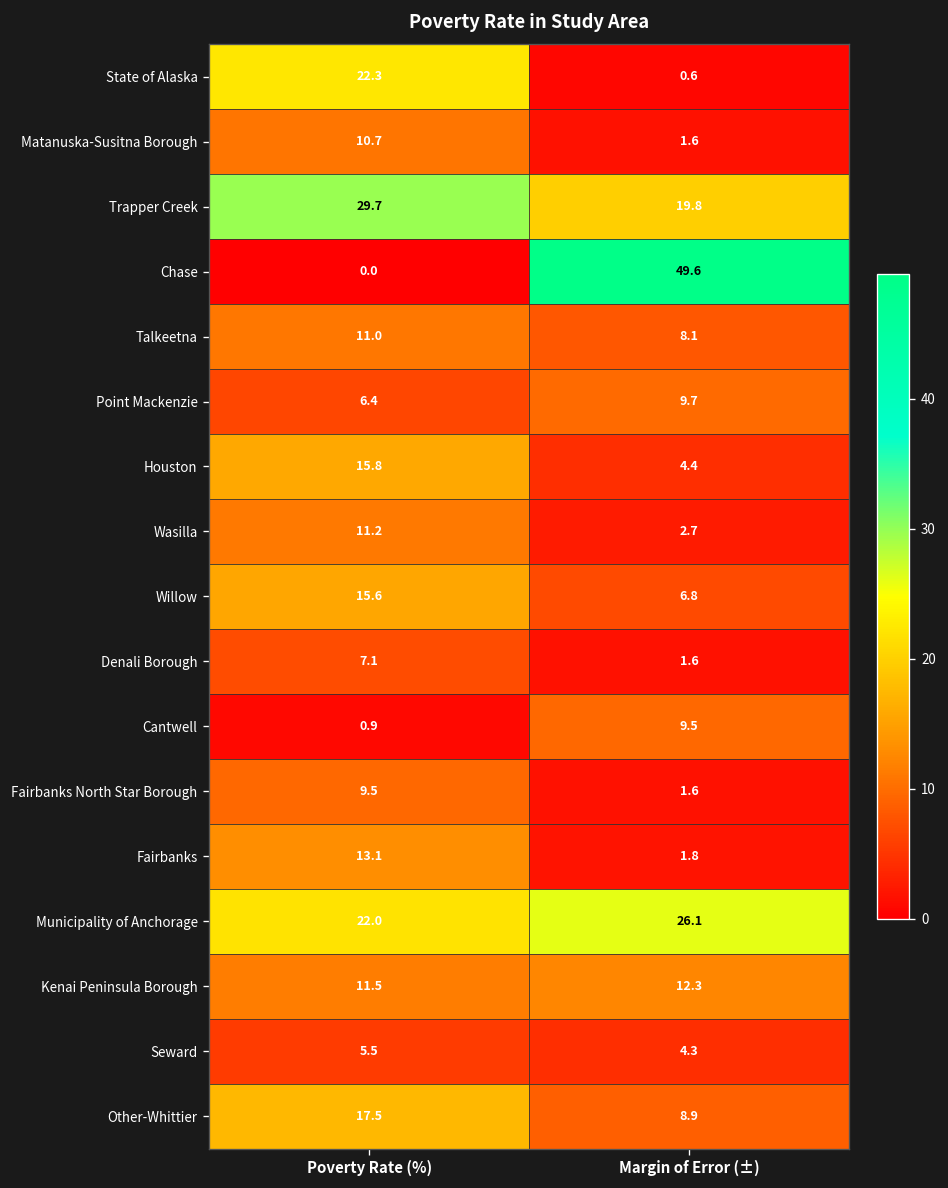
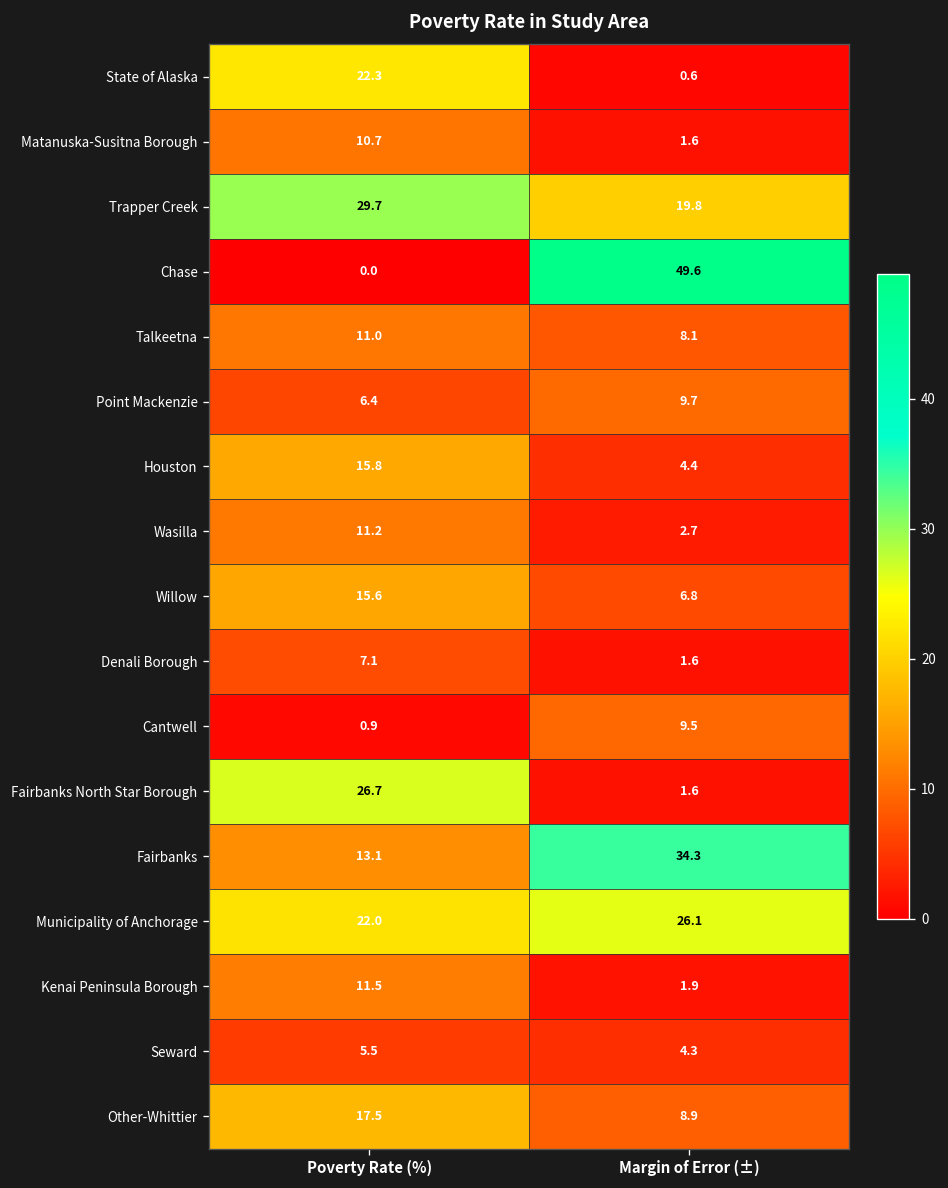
  {
    "State of Alaska": {
      "Poverty Rate (%)": 22.3,
      "Margin of Error (±)": 0.6
    },
    "Matanuska-Susitna Borough": {
      "Poverty Rate (%)": 10.7,
      "Margin of Error (±)": 1.6
    },
    "Trapper Creek": {
      "Poverty Rate (%)": 29.7,
      "Margin of Error (±)": 19.8
    },
    "Chase": {
      "Poverty Rate (%)": 0.0,
      "Margin of Error (±)": 49.6
    },
    "Talkeetna": {
      "Poverty Rate (%)": 11.0,
      "Margin of Error (±)": 8.1
    },
    "Point Mackenzie": {
      "Poverty Rate (%)": 6.4,
      "Margin of Error (±)": 9.7
    },
    "Houston": {
      "Poverty Rate (%)": 15.8,
      "Margin of Error (±)": 4.4
    },
    "Wasilla": {
      "Poverty Rate (%)": 11.2,
      "Margin of Error (±)": 2.7
    },
    "Willow": {
      "Poverty Rate (%)": 15.6,
      "Margin of Error (±)": 6.8
    },
    "Denali Borough": {
      "Poverty Rate (%)": 7.1,
      "Margin of Error (±)": 1.6
    },
    "Cantwell": {
      "Poverty Rate (%)": 0.9,
      "Margin of Error (±)": 9.5
    },
    "Fairbanks North Star Borough": {
-     "Poverty Rate (%)": 9.5,
+     "Poverty Rate (%)": 26.7,
      "Margin of Error (±)": 1.6
    },
    "Fairbanks": {
      "Poverty Rate (%)": 13.1,
-     "Margin of Error (±)": 1.8
+     "Margin of Error (±)": 34.3
    },
    "Municipality of Anchorage": {
      "Poverty Rate (%)": 22.0,
      "Margin of Error (±)": 26.1
    },
    "Kenai Peninsula Borough": {
      "Poverty Rate (%)": 11.5,
-     "Margin of Error (±)": 12.3
+     "Margin of Error (±)": 1.9
    },
    "Seward": {
      "Poverty Rate (%)": 5.5,
      "Margin of Error (±)": 4.3
    },
    "Other-Whittier": {
      "Poverty Rate (%)": 17.5,
      "Margin of Error (±)": 8.9
    }
  }
